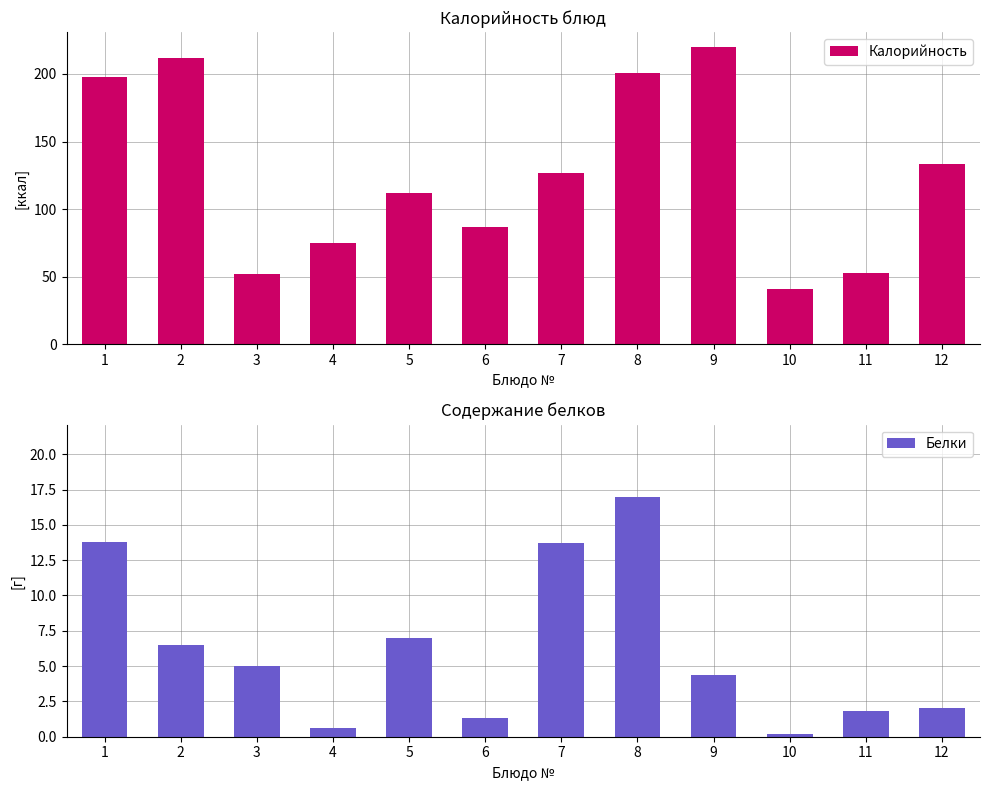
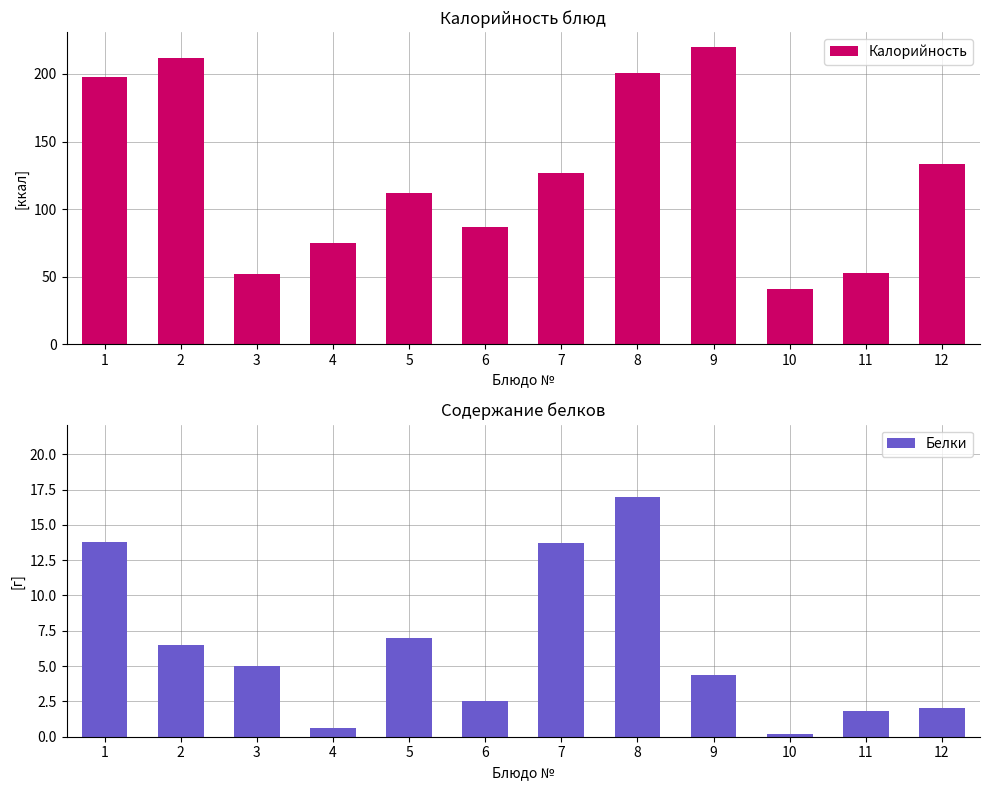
  {
    "Калорийность блюд": {
      "1": 198,
      "2": 212,
      "3": 52,
      "4": 75,
      "5": 112,
      "6": 87,
      "7": 127,
      "8": 201,
      "9": 220,
      "10": 41,
      "11": 53,
      "12": 133
    },
    "Содержание белков": {
      "1": 13.8,
      "2": 6.5,
      "3": 5.0,
      "4": 0.6,
      "5": 7.0,
-     "6": 1.3,
+     "6": 2.5,
      "7": 13.7,
      "8": 17.0,
      "9": 4.4,
      "10": 0.2,
      "11": 1.8,
      "12": 2.0
    }
  }
